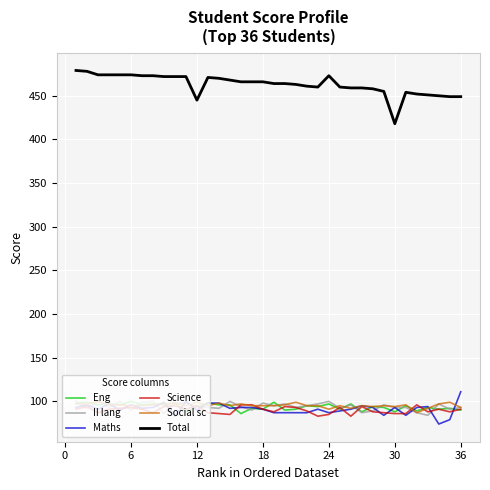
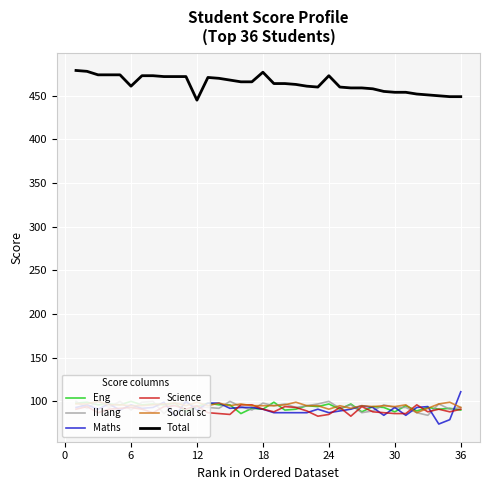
  {
    "Eng": {
      "24": 100
    },
    "II lang": {
      "18": 100,
      "24": 100
    },
    "Maths": {
      "36": 110
    },
    "Social sc": {
      "18": 100,
      "24": 90
    },
    "Total": {
-     "6": 470,
+     "6": 460,
      "12": 450,
-     "18": 470,
+     "18": 480,
      "24": 470,
-     "30": 420,
+     "30": 450,
      "36": 450
    }
  }
